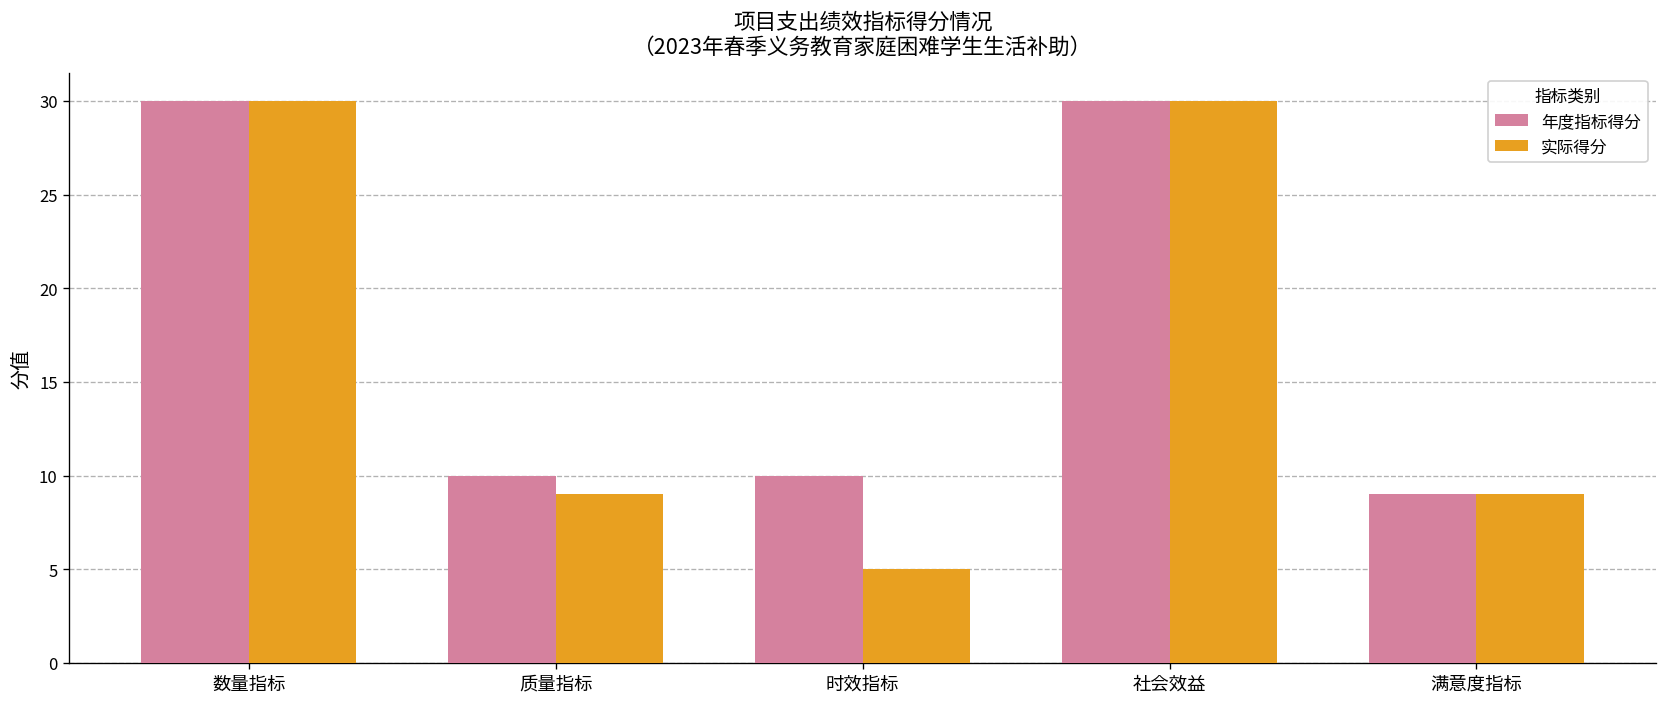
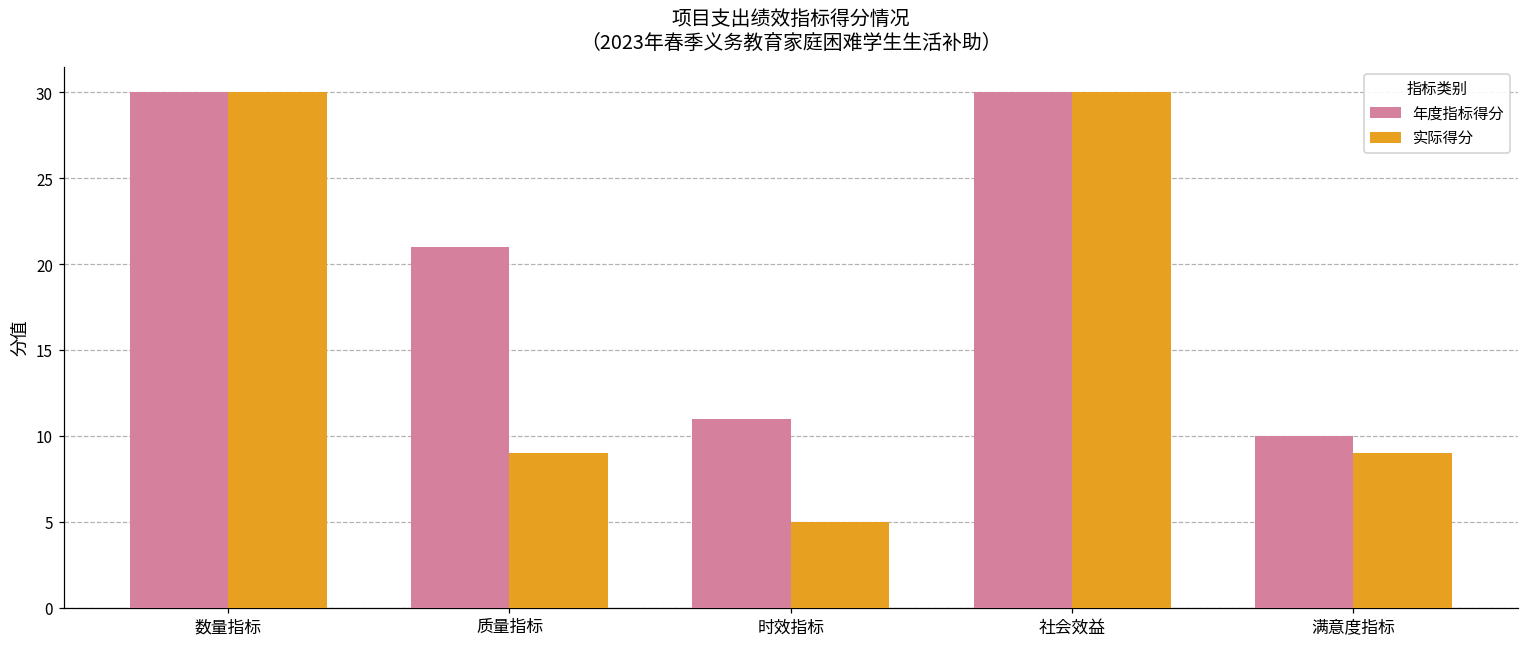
  {
    "年度指标得分": {
      "数量指标": 30,
-     "质量指标": 10,
-     "时效指标": 10,
+     "质量指标": 21,
+     "时效指标": 11,
      "社会效益": 30,
-     "满意度指标": 9
+     "满意度指标": 10
    },
    "实际得分": {
      "数量指标": 30,
      "质量指标": 9,
      "时效指标": 5,
      "社会效益": 30,
      "满意度指标": 9
    }
  }
